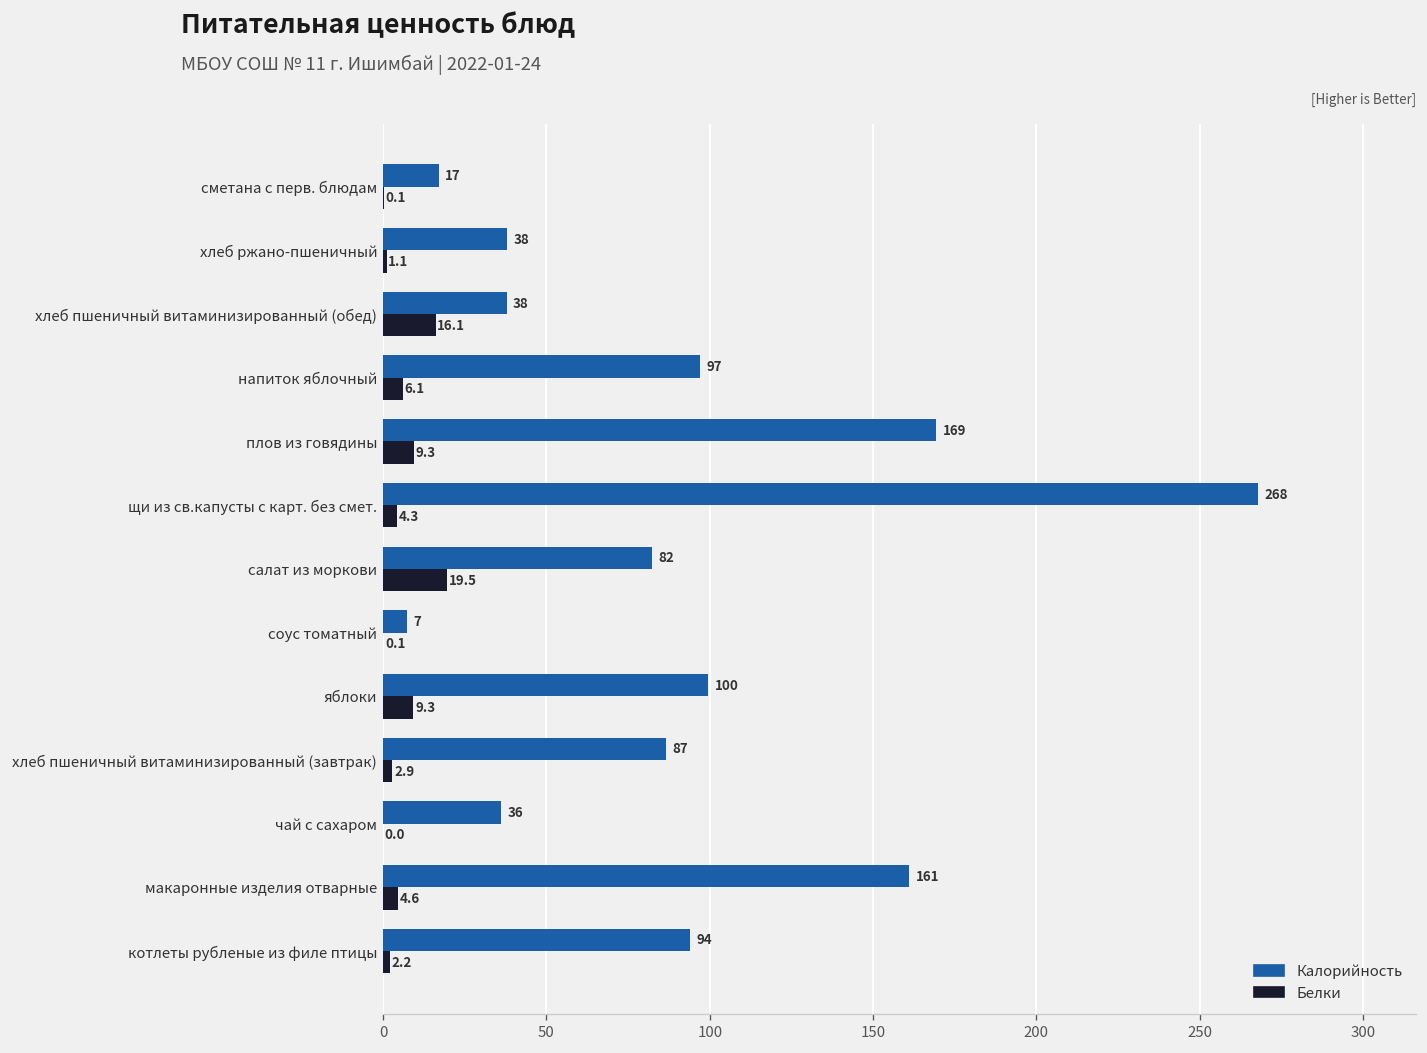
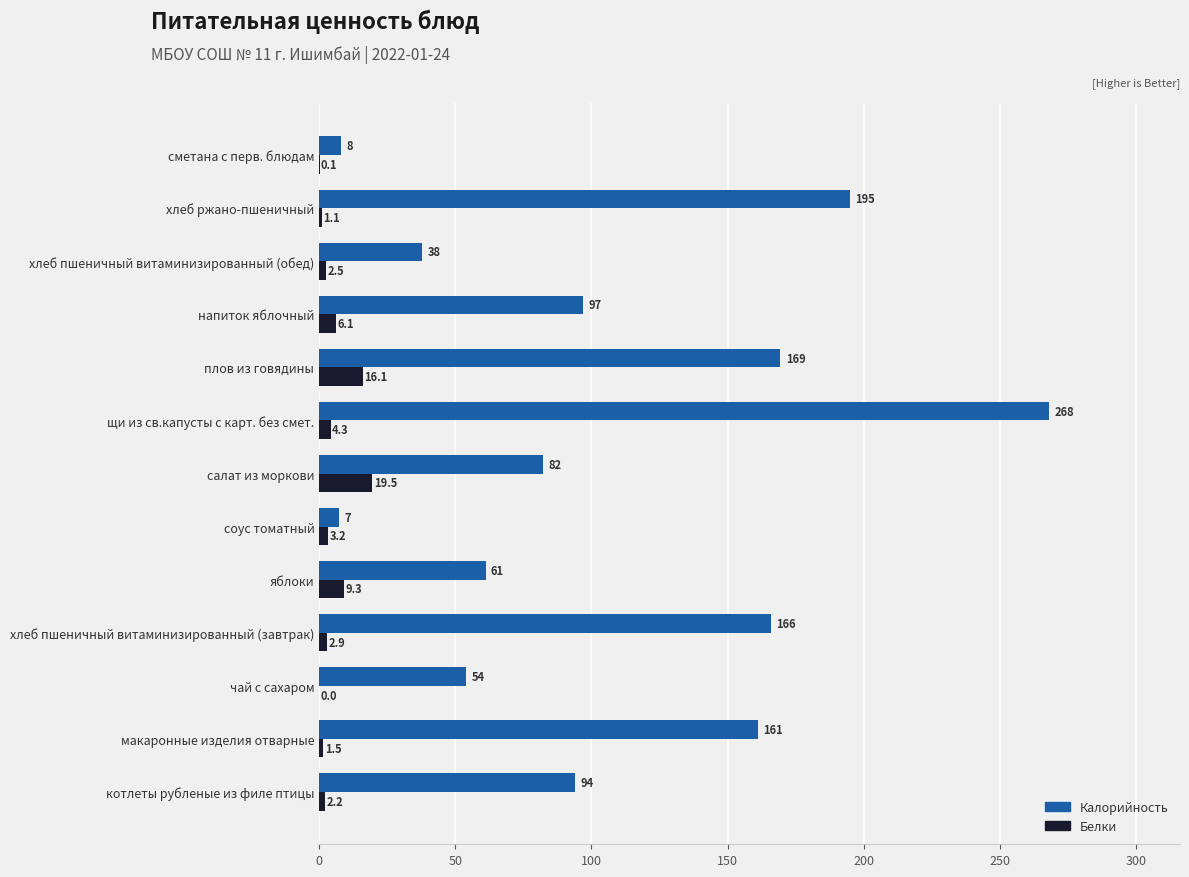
  {
    "Калорийность": {
-     "сметана с перв. блюдам": 17,
-     "хлеб ржано-пшеничный": 38,
+     "сметана с перв. блюдам": 8,
+     "хлеб ржано-пшеничный": 195,
      "хлеб пшеничный витаминизированный (обед)": 38,
      "напиток яблочный": 97,
      "плов из говядины": 169,
      "щи из св.капусты с карт. без смет.": 268,
      "салат из моркови": 82,
      "соус томатный": 7,
-     "яблоки": 100,
-     "хлеб пшеничный витаминизированный (завтрак)": 87,
-     "чай с сахаром": 36,
+     "яблоки": 61,
+     "хлеб пшеничный витаминизированный (завтрак)": 166,
+     "чай с сахаром": 54,
      "макаронные изделия отварные": 161,
      "котлеты рубленые из филе птицы": 94
    },
    "Белки": {
      "сметана с перв. блюдам": 0.1,
      "хлеб ржано-пшеничный": 1.1,
-     "хлеб пшеничный витаминизированный (обед)": 16.1,
+     "хлеб пшеничный витаминизированный (обед)": 2.5,
      "напиток яблочный": 6.1,
-     "плов из говядины": 9.3,
+     "плов из говядины": 16.1,
      "щи из св.капусты с карт. без смет.": 4.3,
      "салат из моркови": 19.5,
-     "соус томатный": 0.1,
+     "соус томатный": 3.2,
      "яблоки": 9.3,
      "хлеб пшеничный витаминизированный (завтрак)": 2.9,
      "чай с сахаром": 0.0,
-     "макаронные изделия отварные": 4.6,
+     "макаронные изделия отварные": 1.5,
      "котлеты рубленые из филе птицы": 2.2
    }
  }
